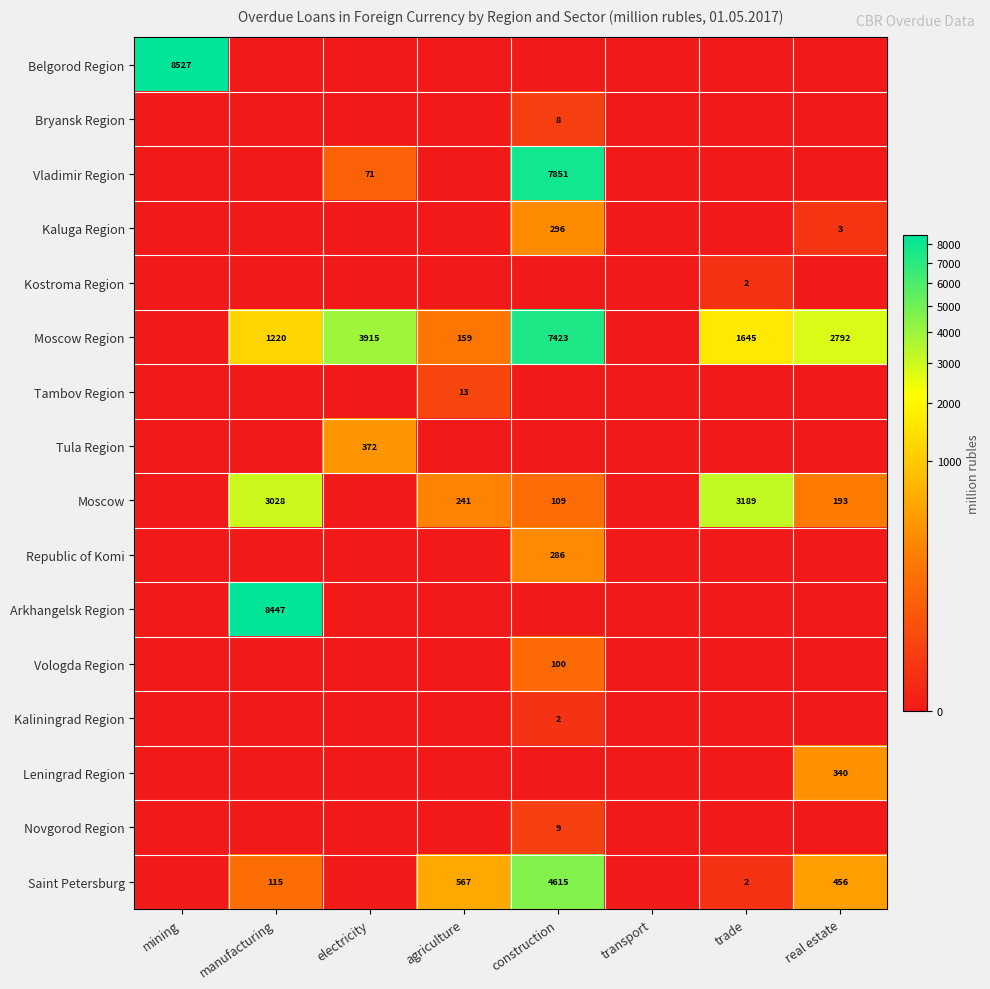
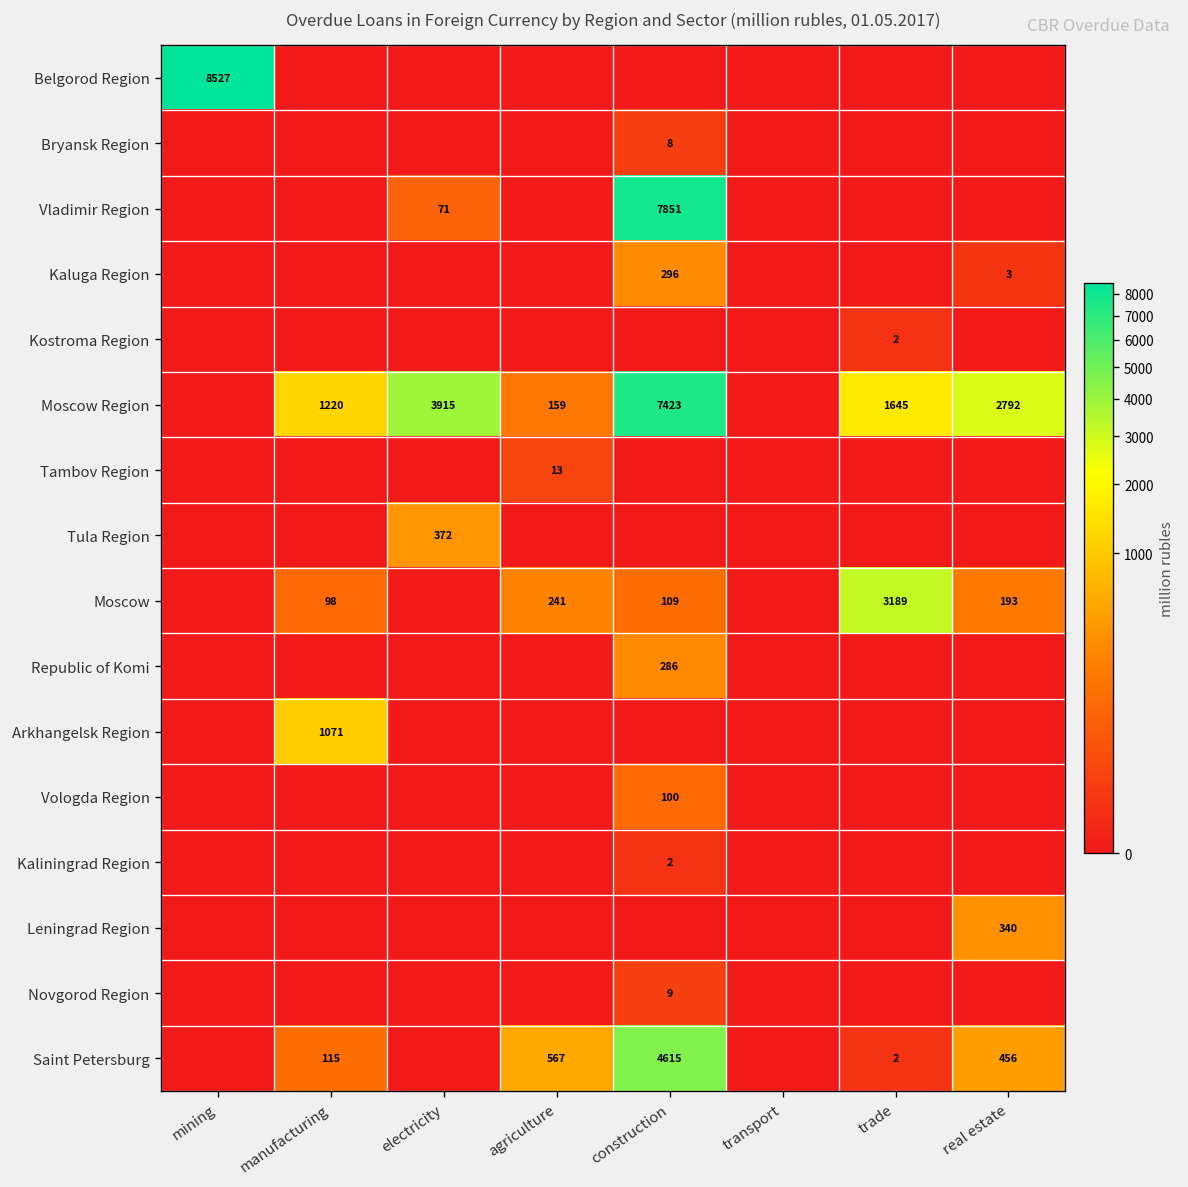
  {
    "Belgorod Region": {
      "mining": 8527
    },
    "Bryansk Region": {
      "construction": 8
    },
    "Vladimir Region": {
      "electricity": 71,
      "construction": 7851
    },
    "Kaluga Region": {
      "construction": 296,
      "real estate": 3
    },
    "Kostroma Region": {
      "trade": 2
    },
    "Moscow Region": {
      "manufacturing": 1220,
      "electricity": 3915,
      "agriculture": 159,
      "construction": 7423,
      "trade": 1645,
      "real estate": 2792
    },
    "Tambov Region": {
      "agriculture": 13
    },
    "Tula Region": {
      "electricity": 372
    },
    "Moscow": {
-     "manufacturing": 3028,
+     "manufacturing": 98,
      "agriculture": 241,
      "construction": 109,
      "trade": 3189,
      "real estate": 193
    },
    "Republic of Komi": {
      "construction": 286
    },
    "Arkhangelsk Region": {
-     "manufacturing": 8447
+     "manufacturing": 1071
    },
    "Vologda Region": {
      "construction": 100
    },
    "Kaliningrad Region": {
      "construction": 2
    },
    "Leningrad Region": {
      "real estate": 340
    },
    "Novgorod Region": {
      "construction": 9
    },
    "Saint Petersburg": {
      "manufacturing": 115,
      "agriculture": 567,
      "construction": 4615,
      "trade": 2,
      "real estate": 456
    }
  }
